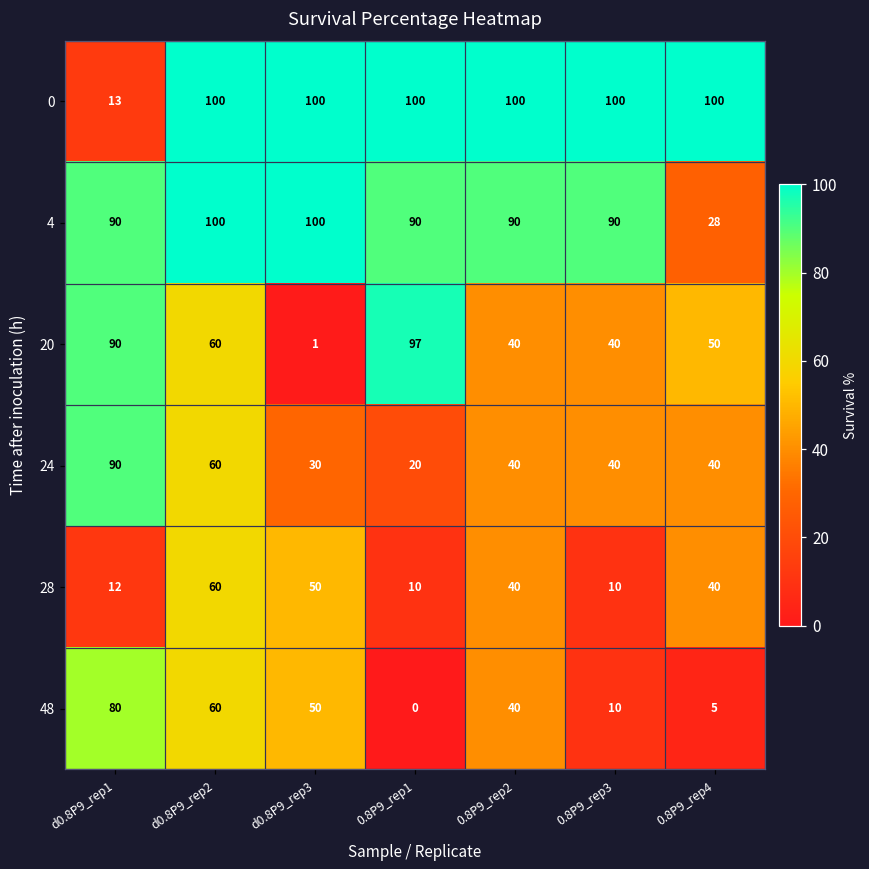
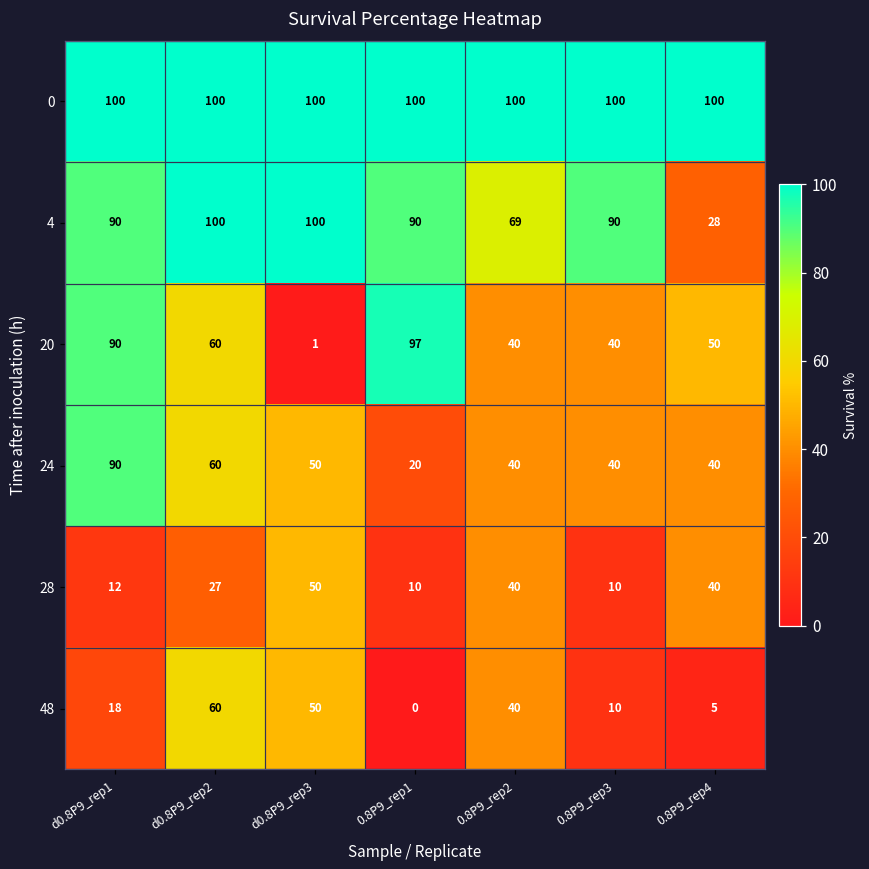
  {
    "0": {
-     "d0.8P9_rep1": 13,
+     "d0.8P9_rep1": 100,
      "d0.8P9_rep2": 100,
      "d0.8P9_rep3": 100,
      "0.8P9_rep1": 100,
      "0.8P9_rep2": 100,
      "0.8P9_rep3": 100,
      "0.8P9_rep4": 100
    },
    "4": {
      "d0.8P9_rep1": 90,
      "d0.8P9_rep2": 100,
      "d0.8P9_rep3": 100,
      "0.8P9_rep1": 90,
-     "0.8P9_rep2": 90,
+     "0.8P9_rep2": 69,
      "0.8P9_rep3": 90,
      "0.8P9_rep4": 28
    },
    "20": {
      "d0.8P9_rep1": 90,
      "d0.8P9_rep2": 60,
      "d0.8P9_rep3": 1,
      "0.8P9_rep1": 97,
      "0.8P9_rep2": 40,
      "0.8P9_rep3": 40,
      "0.8P9_rep4": 50
    },
    "24": {
      "d0.8P9_rep1": 90,
      "d0.8P9_rep2": 60,
-     "d0.8P9_rep3": 30,
+     "d0.8P9_rep3": 50,
      "0.8P9_rep1": 20,
      "0.8P9_rep2": 40,
      "0.8P9_rep3": 40,
      "0.8P9_rep4": 40
    },
    "28": {
      "d0.8P9_rep1": 12,
-     "d0.8P9_rep2": 60,
+     "d0.8P9_rep2": 27,
      "d0.8P9_rep3": 50,
      "0.8P9_rep1": 10,
      "0.8P9_rep2": 40,
      "0.8P9_rep3": 10,
      "0.8P9_rep4": 40
    },
    "48": {
-     "d0.8P9_rep1": 80,
+     "d0.8P9_rep1": 18,
      "d0.8P9_rep2": 60,
      "d0.8P9_rep3": 50,
      "0.8P9_rep1": 0,
      "0.8P9_rep2": 40,
      "0.8P9_rep3": 10,
      "0.8P9_rep4": 5
    }
  }
